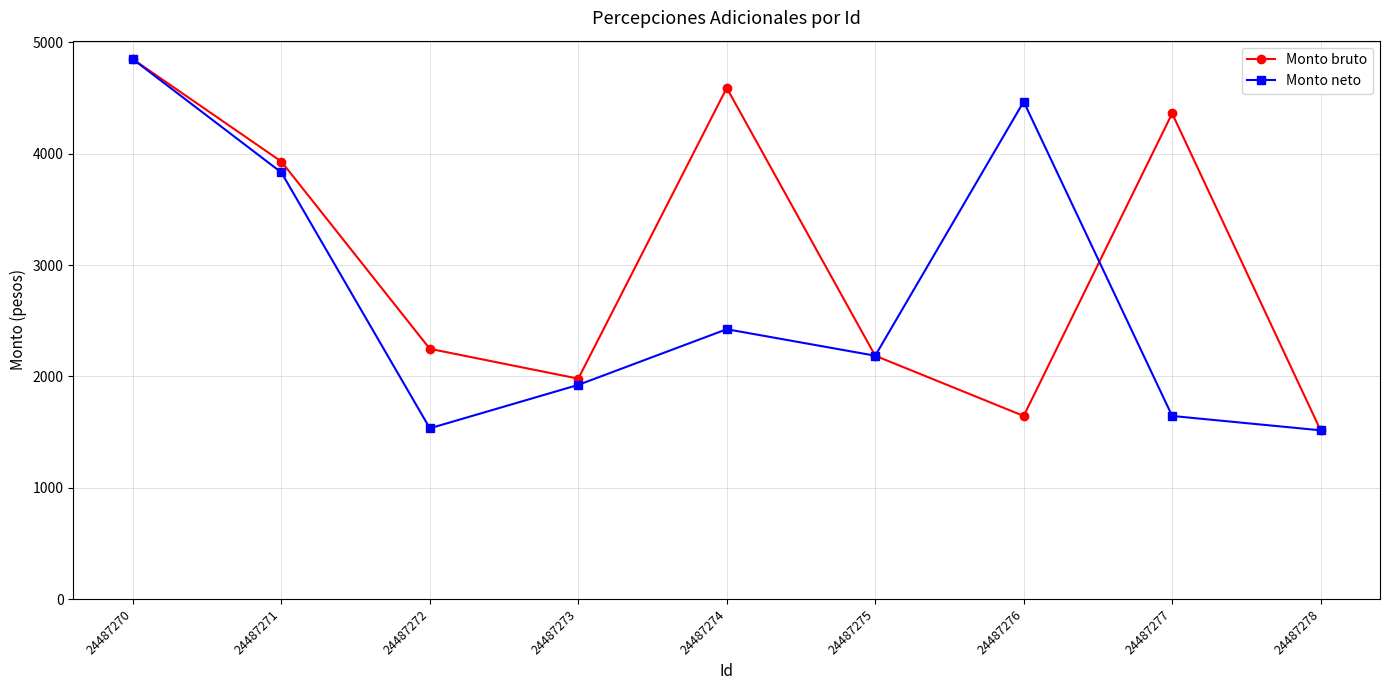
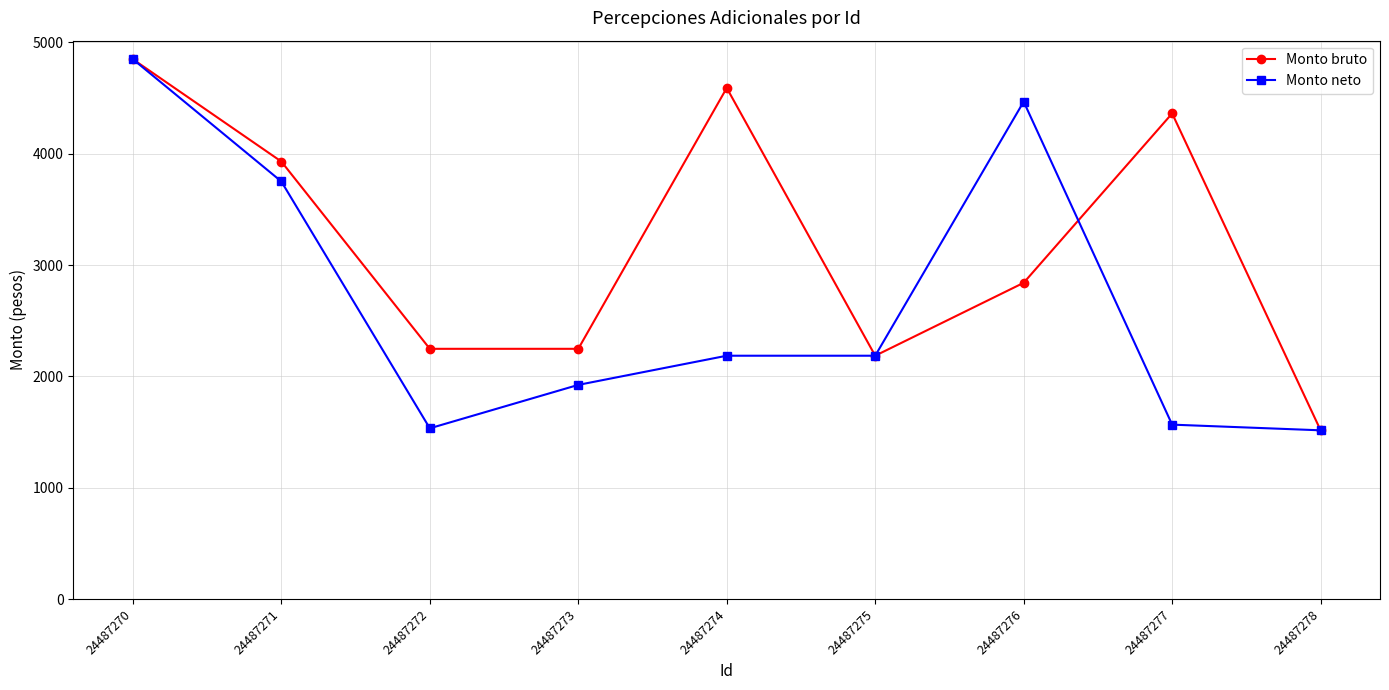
  {
    "Monto bruto": {
      "24487271": 3930,
      "24487272": 2250,
-     "24487273": 1980,
+     "24487273": 2250,
      "24487274": 4590,
-     "24487276": 1650,
+     "24487276": 2840,
      "24487277": 4360
    },
    "Monto neto": {
-     "24487271": 3830,
+     "24487271": 3750,
      "24487272": 1530,
      "24487273": 1920,
-     "24487274": 2420,
+     "24487274": 2190,
      "24487276": 4470,
-     "24487277": 1650
+     "24487277": 1570
    }
  }
